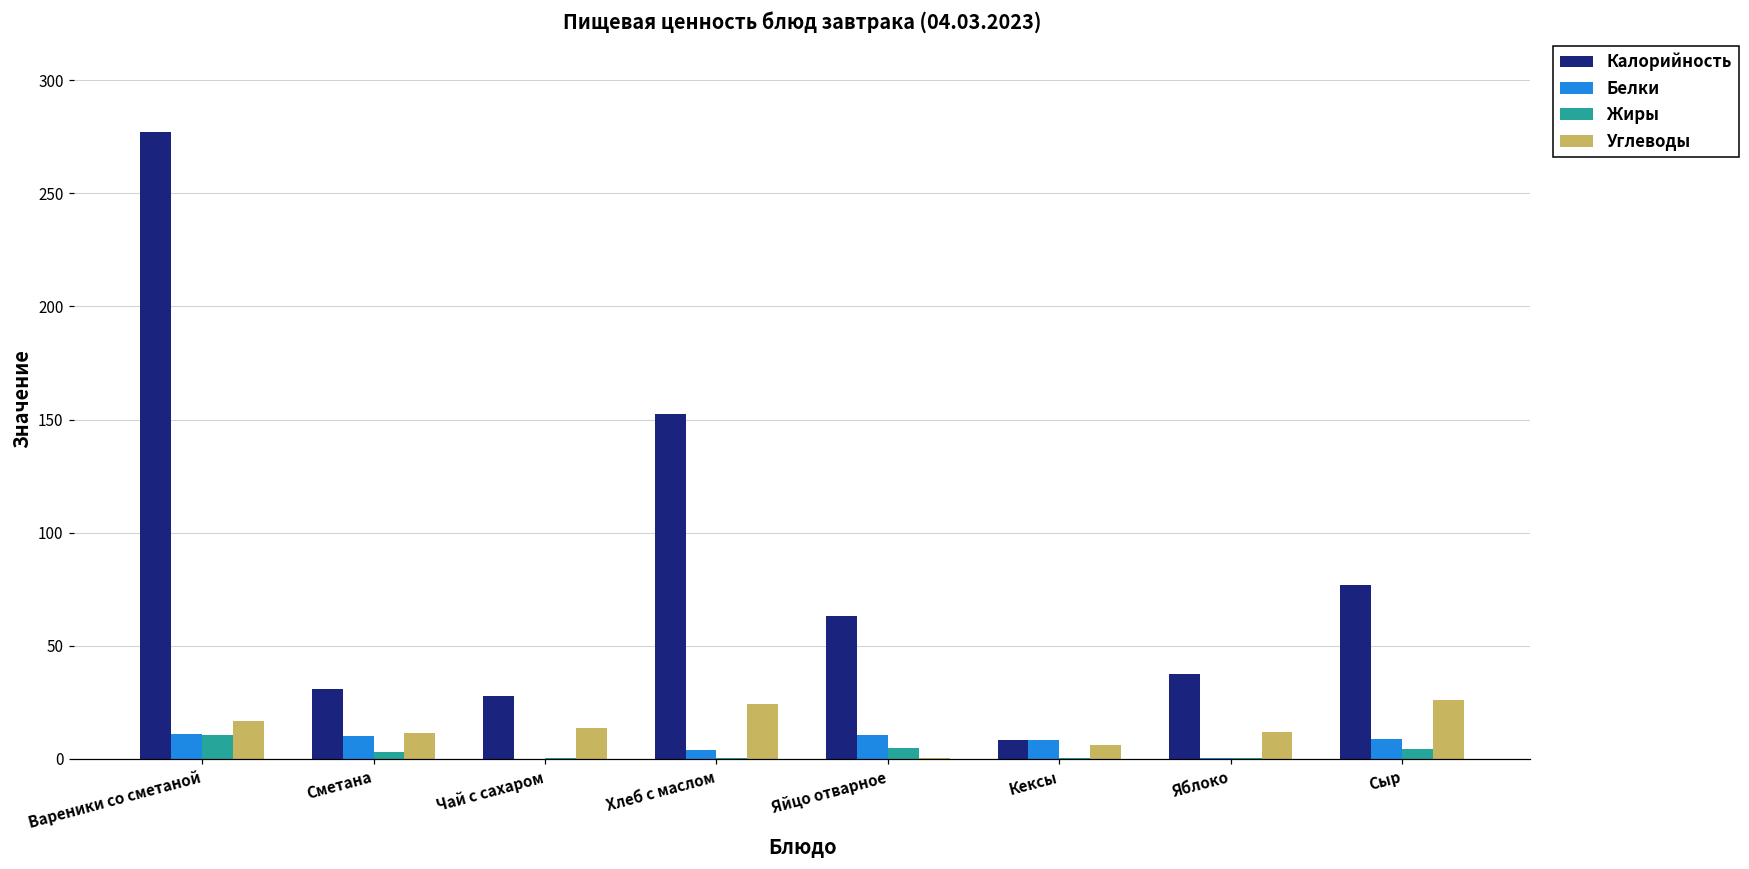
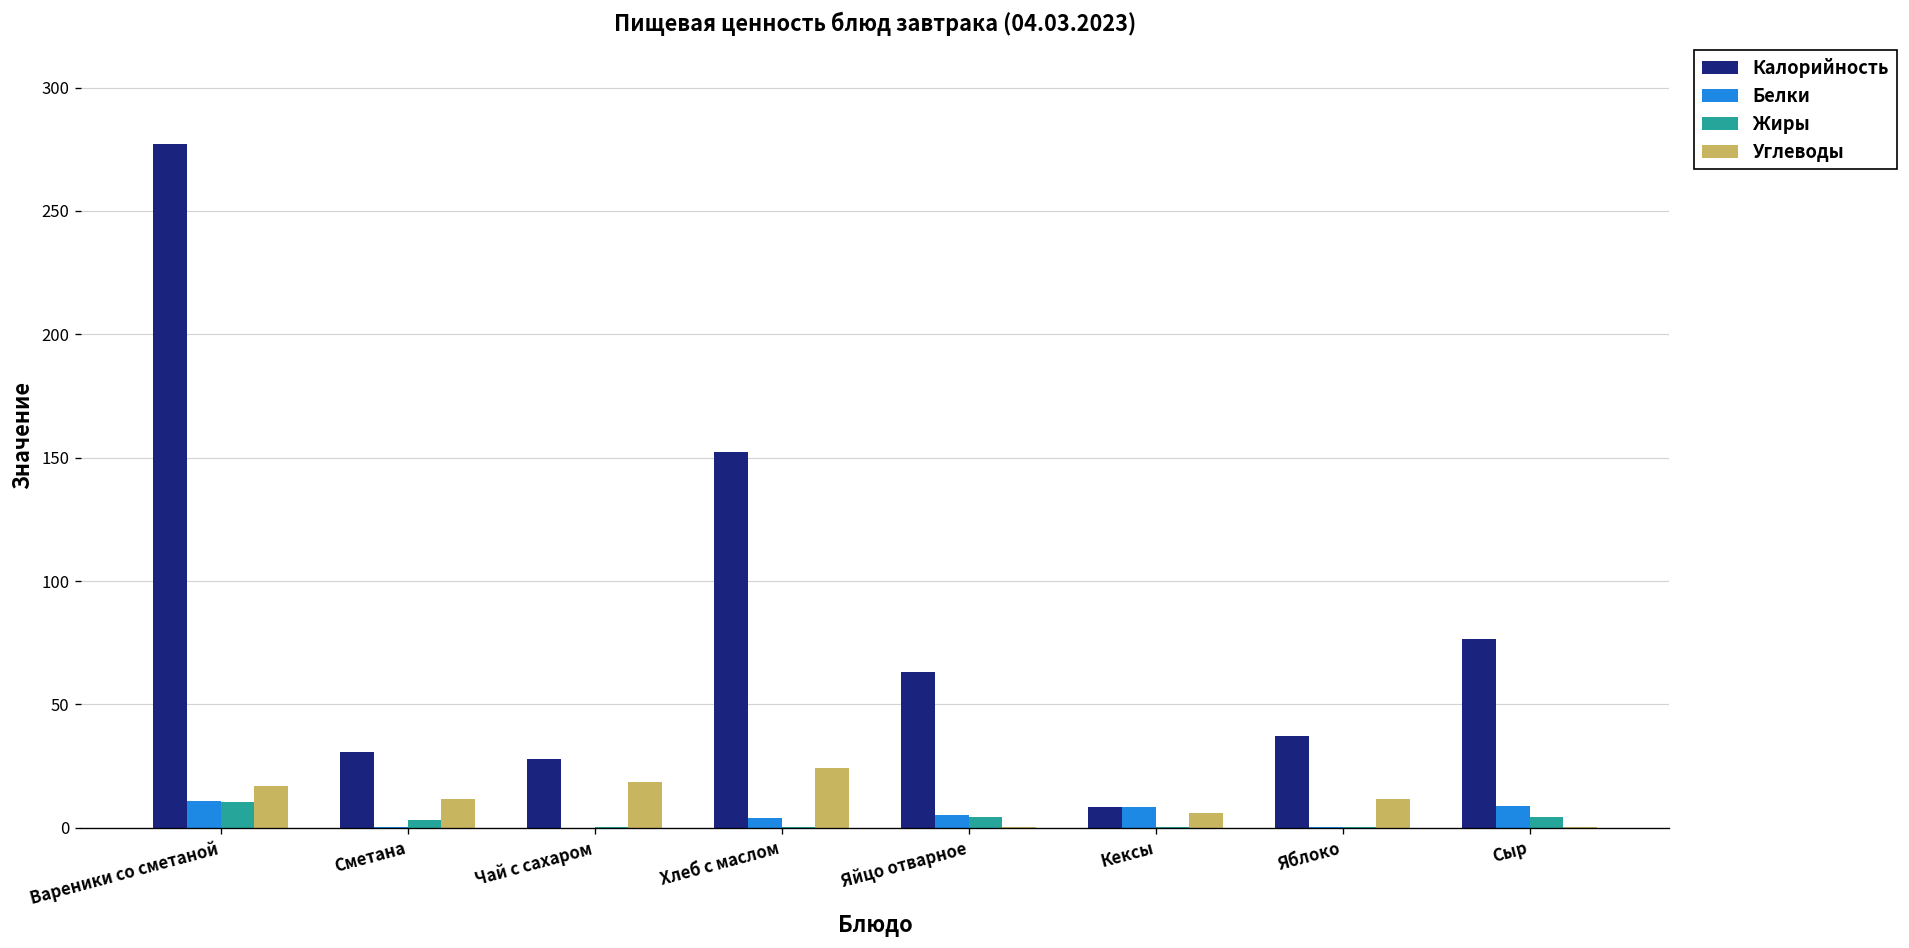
  {
    "Калорийность": {
      "Вареники со сметаной": 277,
      "Сметана": 31,
      "Чай с сахаром": 28,
      "Хлеб с маслом": 152,
      "Яйцо отварное": 63,
      "Кексы": 8,
      "Яблоко": 37,
      "Сыр": 77
    },
    "Белки": {
      "Вареники со сметаной": 11,
-     "Сметана": 10,
+     "Сметана": 0,
      "Чай с сахаром": 0,
      "Хлеб с маслом": 4,
-     "Яйцо отварное": 11,
+     "Яйцо отварное": 5,
      "Кексы": 9,
      "Сыр": 9
    },
    "Жиры": {
      "Вареники со сметаной": 10,
      "Сметана": 3,
      "Яйцо отварное": 5,
      "Сыр": 4
    },
    "Углеводы": {
      "Вареники со сметаной": 17,
      "Сметана": 12,
-     "Чай с сахаром": 13,
+     "Чай с сахаром": 19,
      "Хлеб с маслом": 24,
      "Кексы": 6,
      "Яблоко": 12,
-     "Сыр": 26
+     "Сыр": 1
    }
  }
